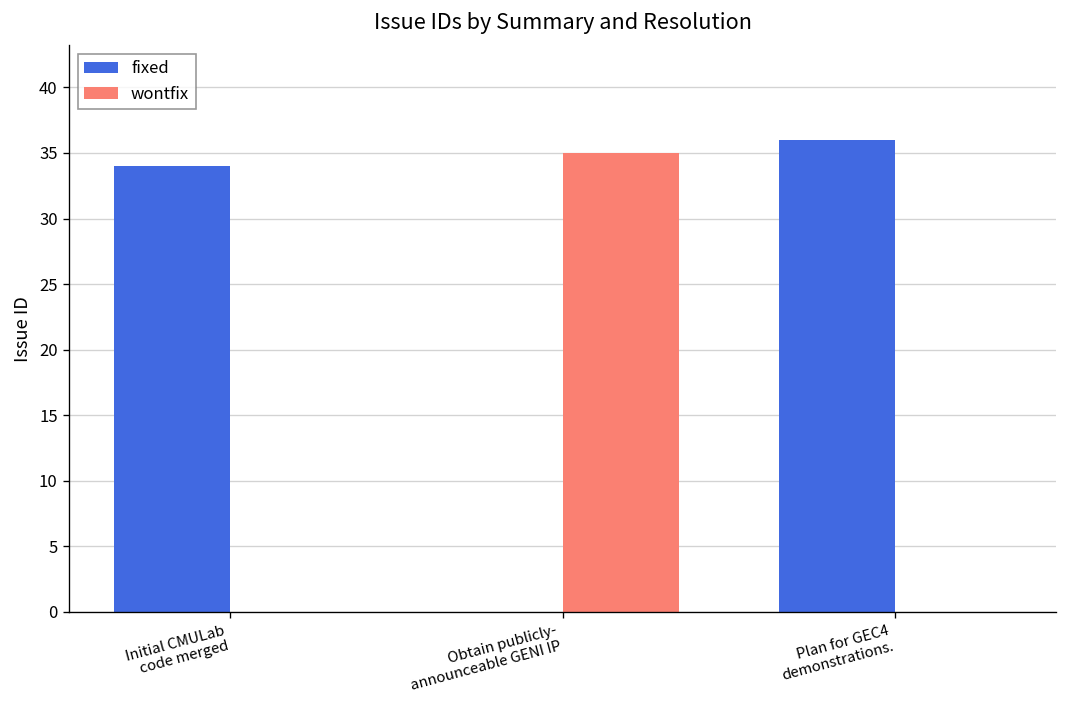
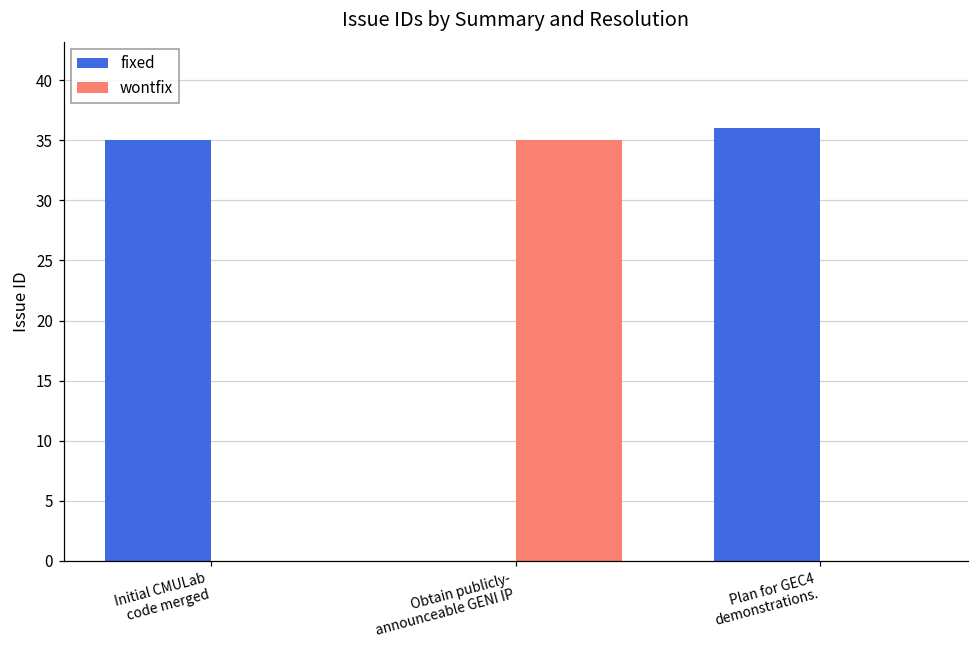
  {
    "fixed": {
-     "Initial CMULab code merged": 34,
+     "Initial CMULab code merged": 35,
      "Obtain publicly- announceable GENI IP": 0,
      "Plan for GEC4 demonstrations.": 36
    },
    "wontfix": {
      "Initial CMULab code merged": 0,
      "Obtain publicly- announceable GENI IP": 35,
      "Plan for GEC4 demonstrations.": 0
    }
  }
